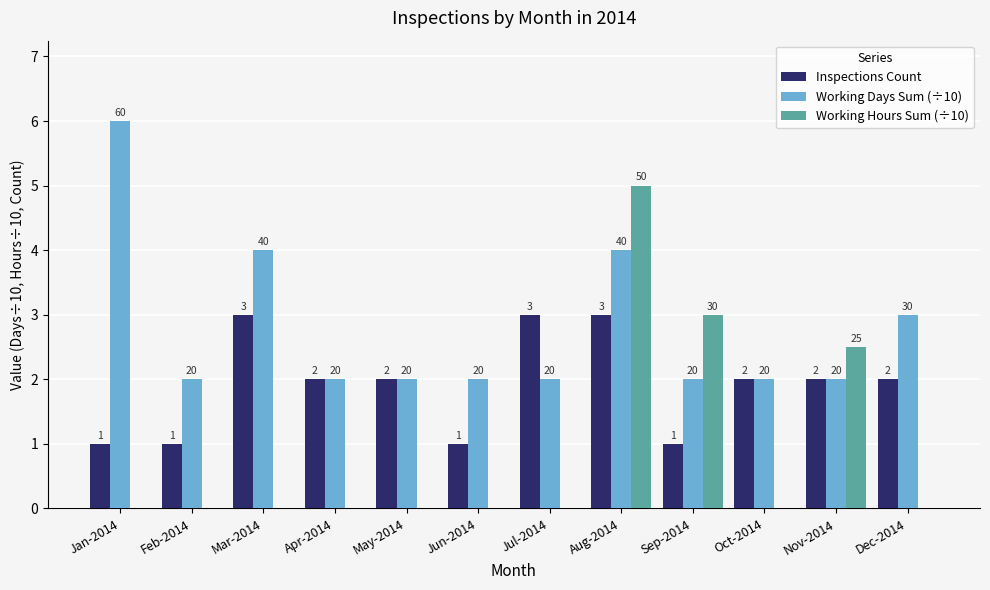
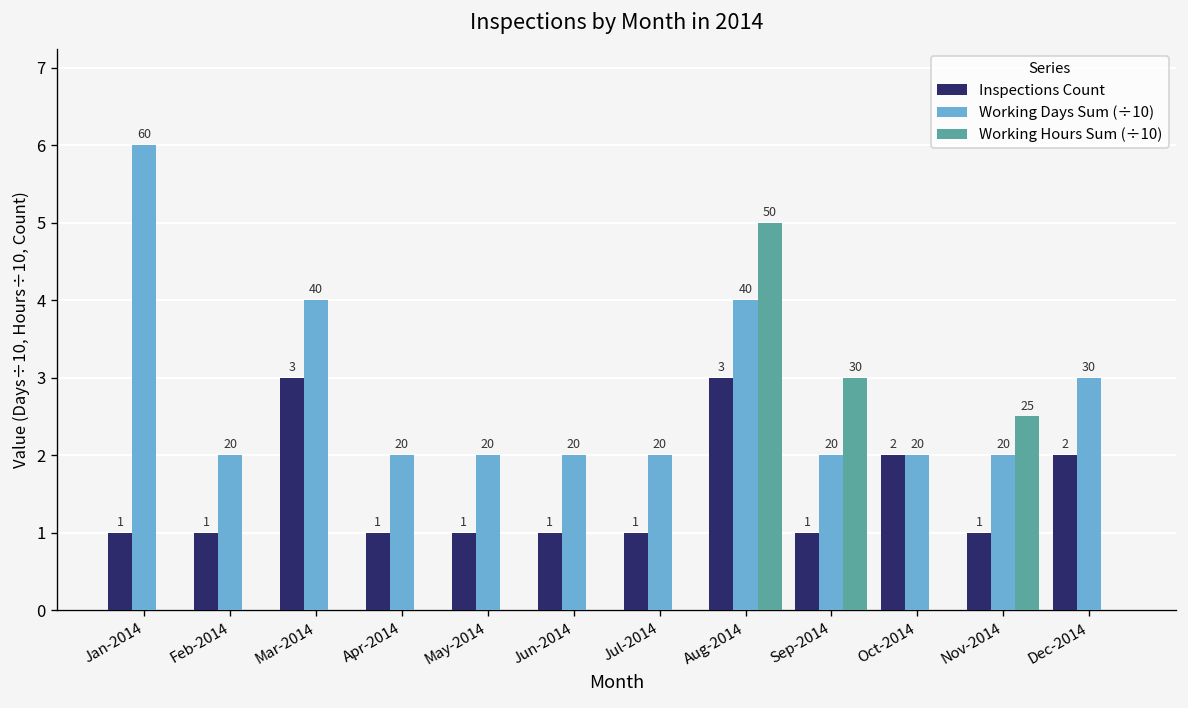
  {
    "Inspections Count": {
      "Jan-2014": 1,
      "Feb-2014": 1,
      "Mar-2014": 3,
-     "Apr-2014": 2,
-     "May-2014": 2,
+     "Apr-2014": 1,
+     "May-2014": 1,
      "Jun-2014": 1,
-     "Jul-2014": 3,
+     "Jul-2014": 1,
      "Aug-2014": 3,
      "Sep-2014": 1,
      "Oct-2014": 2,
-     "Nov-2014": 2,
+     "Nov-2014": 1,
      "Dec-2014": 2
    }
  }
